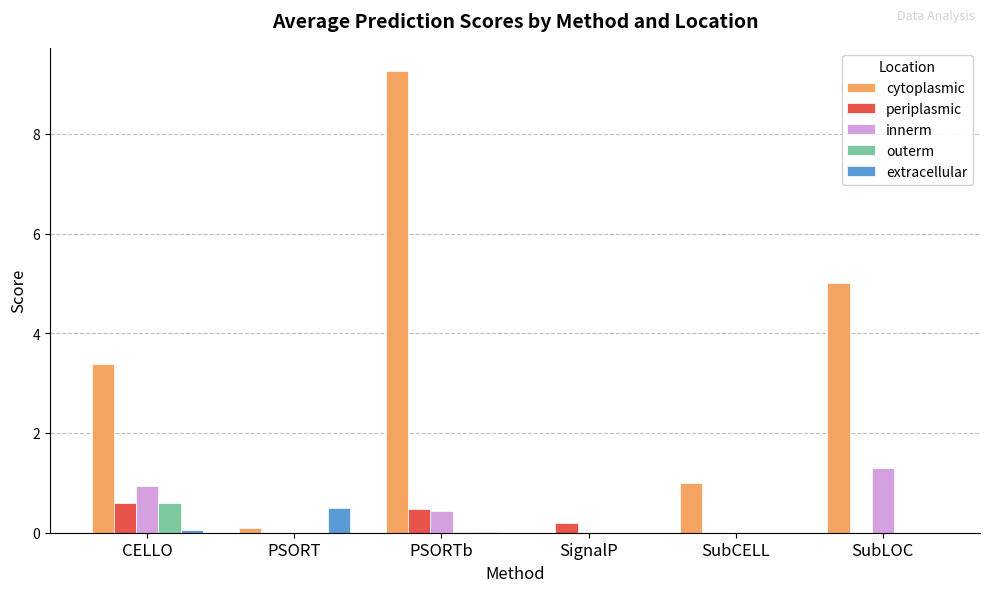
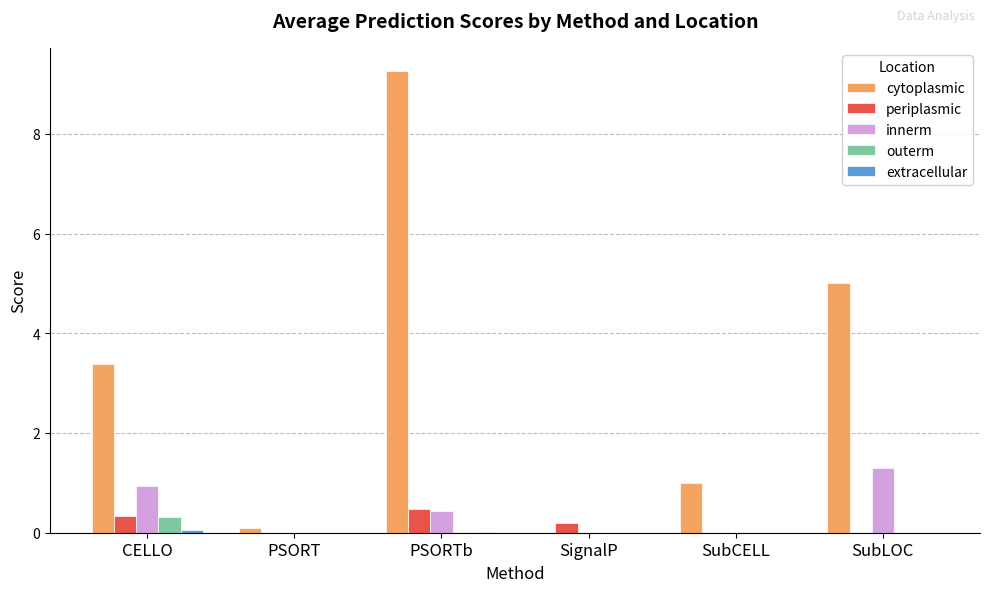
  {
    "cytoplasmic": {
      "CELLO": 3.4,
      "PSORT": 0.1,
      "PSORTb": 9.3,
      "SignalP": 0.0,
      "SubCELL": 1.0,
      "SubLOC": 5.0
    },
    "periplasmic": {
-     "CELLO": 0.6,
+     "CELLO": 0.3,
      "PSORT": 0.0,
      "PSORTb": 0.5,
      "SignalP": 0.2,
      "SubLOC": 0.0
    },
    "innerm": {
      "CELLO": 0.9,
      "PSORT": 0.0,
      "PSORTb": 0.4,
      "SignalP": 0.0,
      "SubLOC": 1.3
    },
    "outerm": {
-     "CELLO": 0.6,
+     "CELLO": 0.3,
      "PSORT": 0.0,
      "SignalP": 0.0,
      "SubLOC": 0.0
    },
    "extracellular": {
      "CELLO": 0.1,
-     "PSORT": 0.5,
+     "PSORT": 0.0,
      "SignalP": 0.0,
      "SubLOC": 0.0
    }
  }
